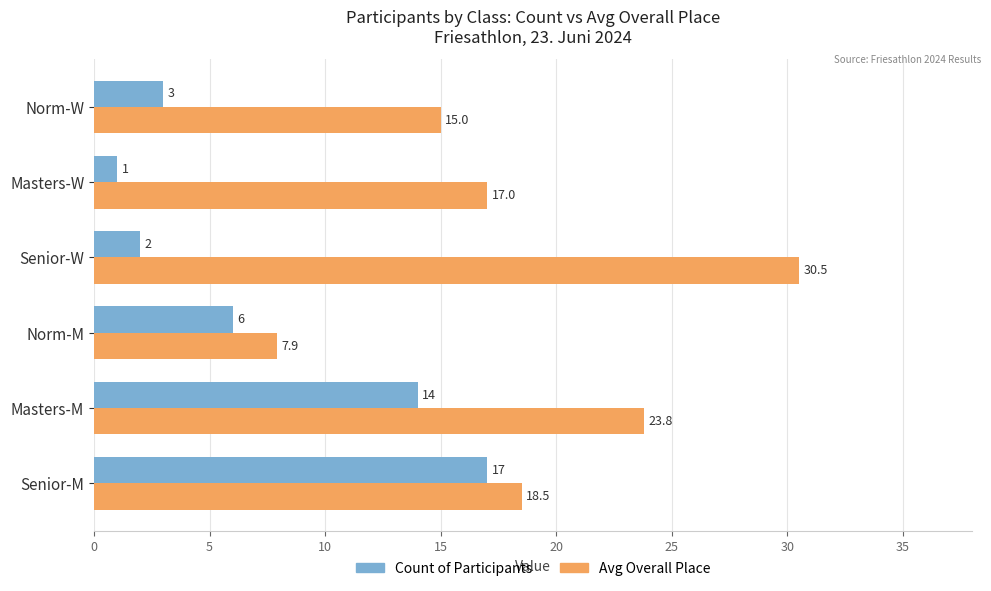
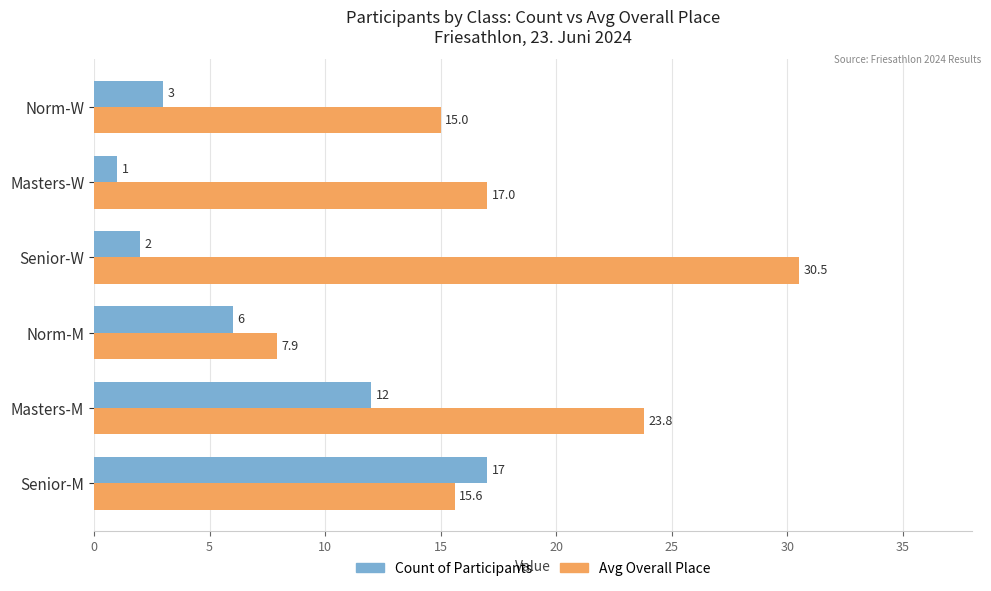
  {
    "Count of Participants": {
      "Norm-W": 3,
      "Masters-W": 1,
      "Senior-W": 2,
      "Norm-M": 6,
-     "Masters-M": 14,
+     "Masters-M": 12,
      "Senior-M": 17
    },
    "Avg Overall Place": {
      "Norm-W": 15.0,
      "Masters-W": 17.0,
      "Senior-W": 30.5,
      "Norm-M": 7.9,
      "Masters-M": 23.8,
-     "Senior-M": 18.5
+     "Senior-M": 15.6
    }
  }
